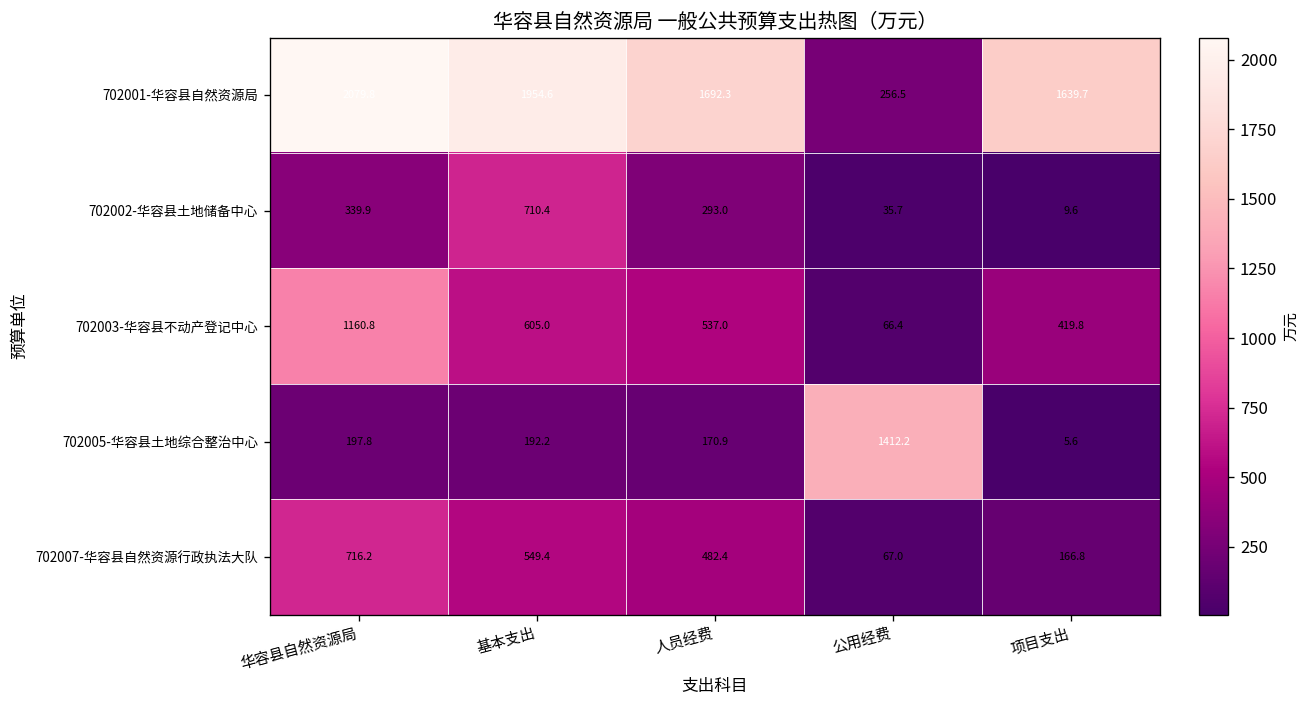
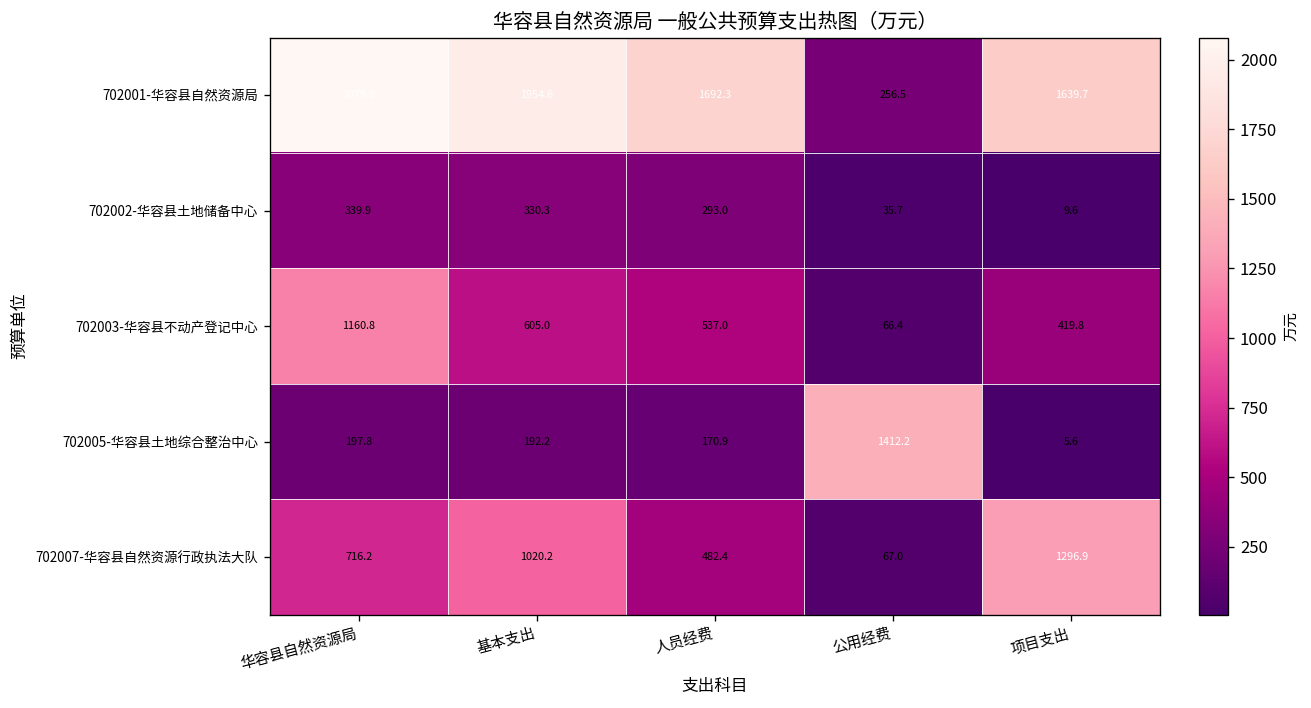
  {
    "702001-华容县自然资源局": {
      "人员经费": 1692.3,
      "公用经费": 256.5,
      "项目支出": 1639.7
    },
    "702002-华容县土地储备中心": {
      "华容县自然资源局": 339.9,
-     "基本支出": 710.4,
+     "基本支出": 330.3,
      "人员经费": 293.0,
      "公用经费": 35.7,
      "项目支出": 9.6
    },
    "702003-华容县不动产登记中心": {
      "华容县自然资源局": 1160.8,
      "基本支出": 605.0,
      "人员经费": 537.0,
      "公用经费": 66.4,
      "项目支出": 419.8
    },
    "702005-华容县土地综合整治中心": {
      "华容县自然资源局": 197.8,
      "基本支出": 192.2,
      "人员经费": 170.9,
      "公用经费": 1412.2,
      "项目支出": 5.6
    },
    "702007-华容县自然资源行政执法大队": {
      "华容县自然资源局": 716.2,
-     "基本支出": 549.4,
+     "基本支出": 1020.2,
      "人员经费": 482.4,
      "公用经费": 67.0,
-     "项目支出": 166.8
+     "项目支出": 1296.9
    }
  }
